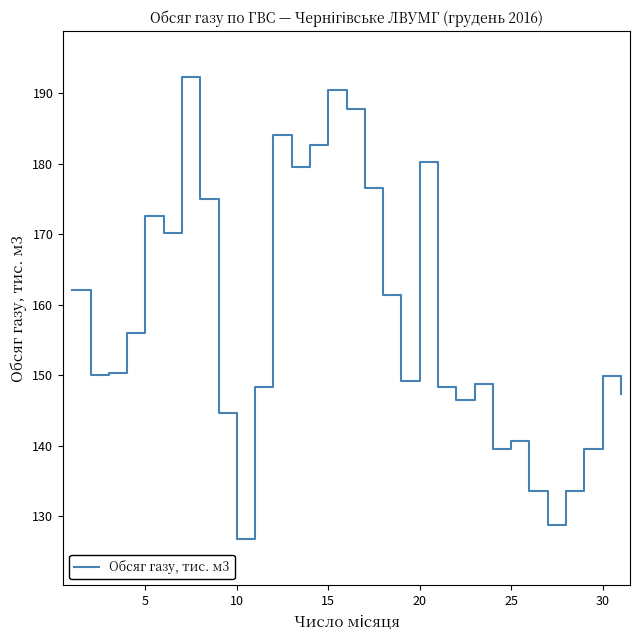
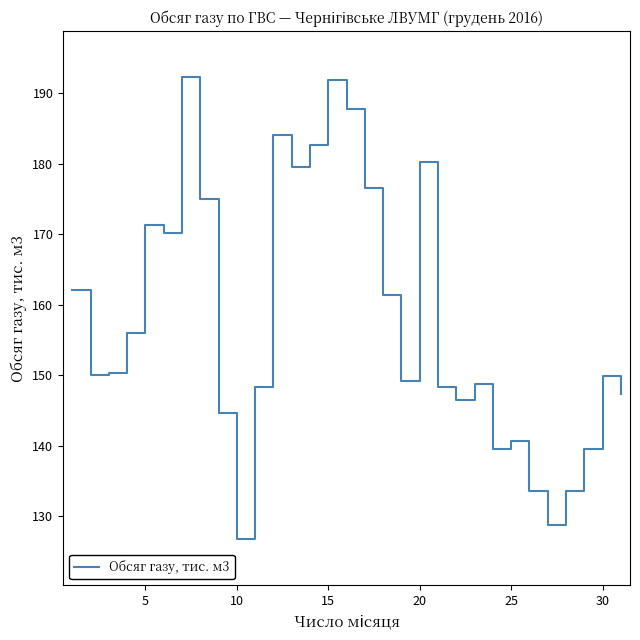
  {
-   "5": 173,
+   "5": 171,
    "10": 127,
-   "15": 190,
+   "15": 192,
    "20": 180,
    "25": 141,
    "30": 150
  }
